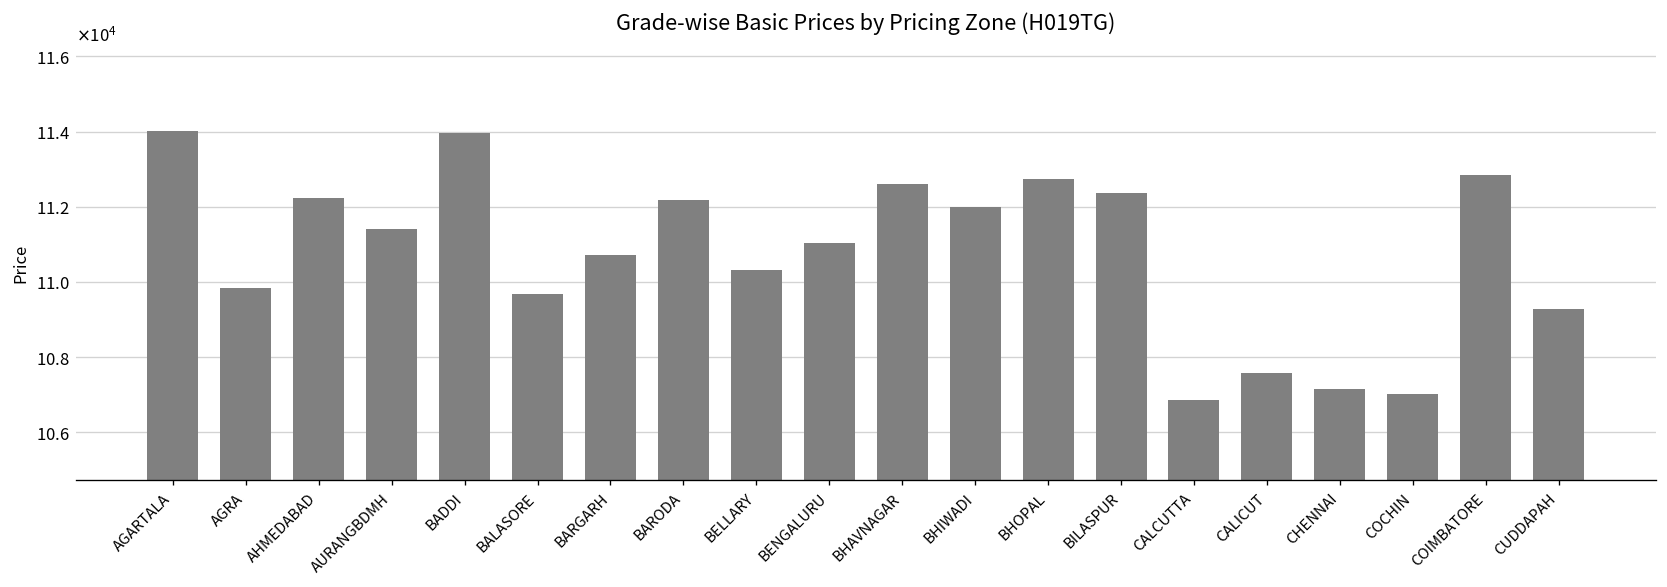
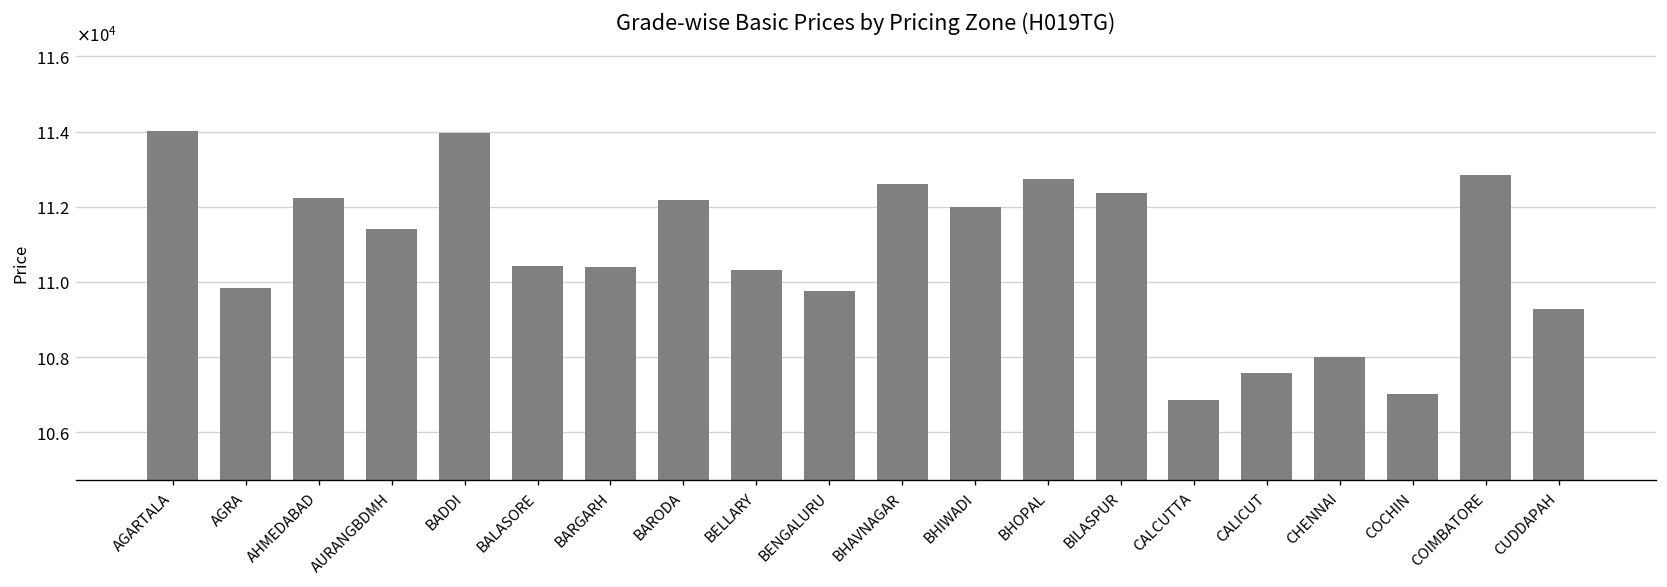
  {
    "AGARTALA": 114000,
    "AGRA": 109800,
    "AHMEDABAD": 112200,
    "AURANGBDMH": 111400,
    "BADDI": 114000,
-   "BALASORE": 109700,
-   "BARGARH": 110700,
+   "BALASORE": 110400,
+   "BARGARH": 110400,
    "BARODA": 112200,
    "BELLARY": 110300,
-   "BENGALURU": 111000,
+   "BENGALURU": 109800,
    "BHAVNAGAR": 112600,
    "BHIWADI": 112000,
    "BHOPAL": 112700,
    "BILASPUR": 112400,
    "CALCUTTA": 106900,
    "CALICUT": 107600,
-   "CHENNAI": 107100,
+   "CHENNAI": 108000,
    "COCHIN": 107000,
    "COIMBATORE": 112900,
    "CUDDAPAH": 109300
  }
